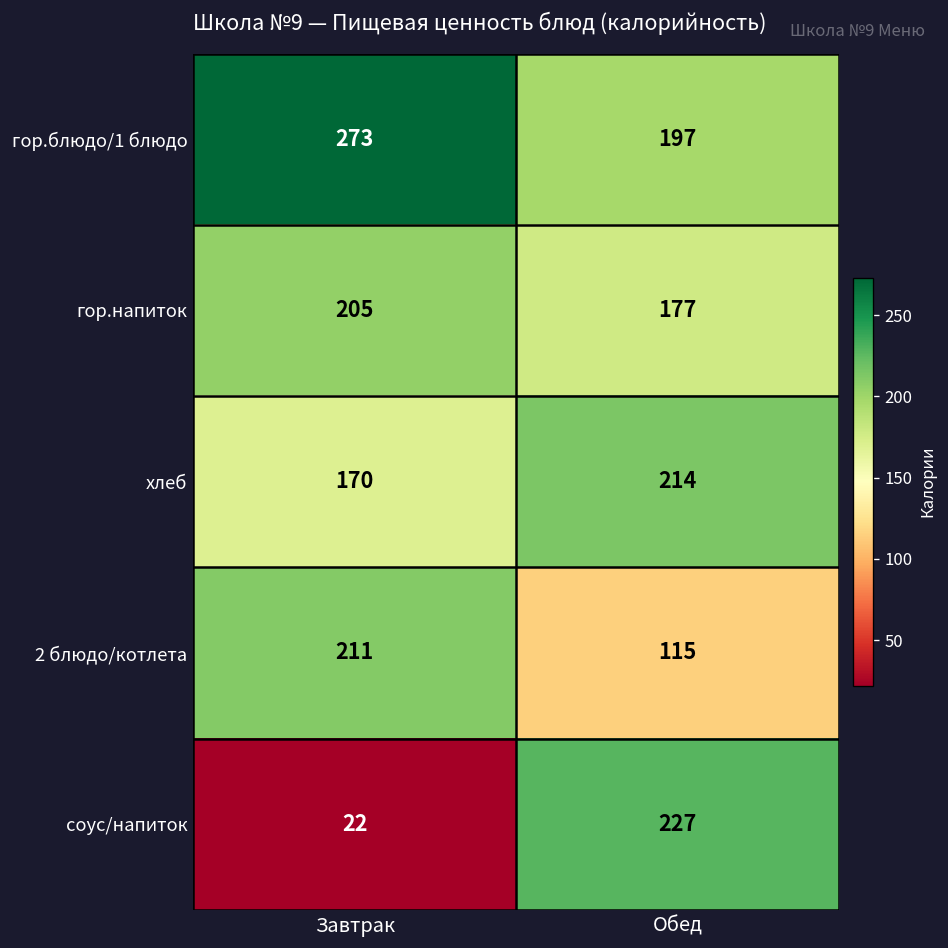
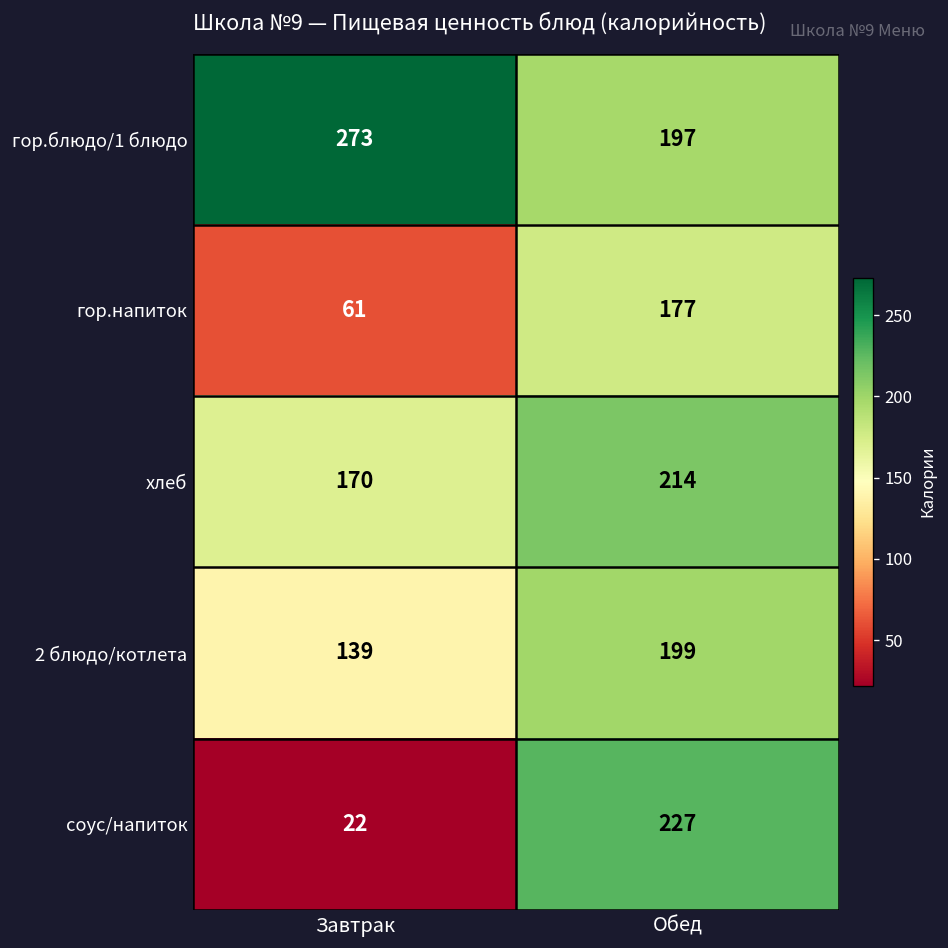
  {
    "гор.блюдо/1 блюдо": {
      "Завтрак": 273,
      "Обед": 197
    },
    "гор.напиток": {
-     "Завтрак": 205,
+     "Завтрак": 61,
      "Обед": 177
    },
    "хлеб": {
      "Завтрак": 170,
      "Обед": 214
    },
    "2 блюдо/котлета": {
-     "Завтрак": 211,
-     "Обед": 115
+     "Завтрак": 139,
+     "Обед": 199
    },
    "соус/напиток": {
      "Завтрак": 22,
      "Обед": 227
    }
  }
